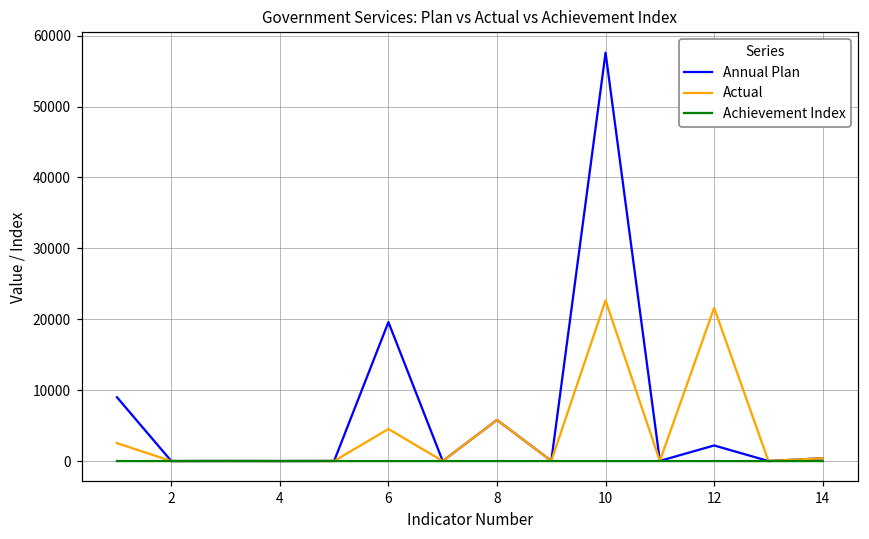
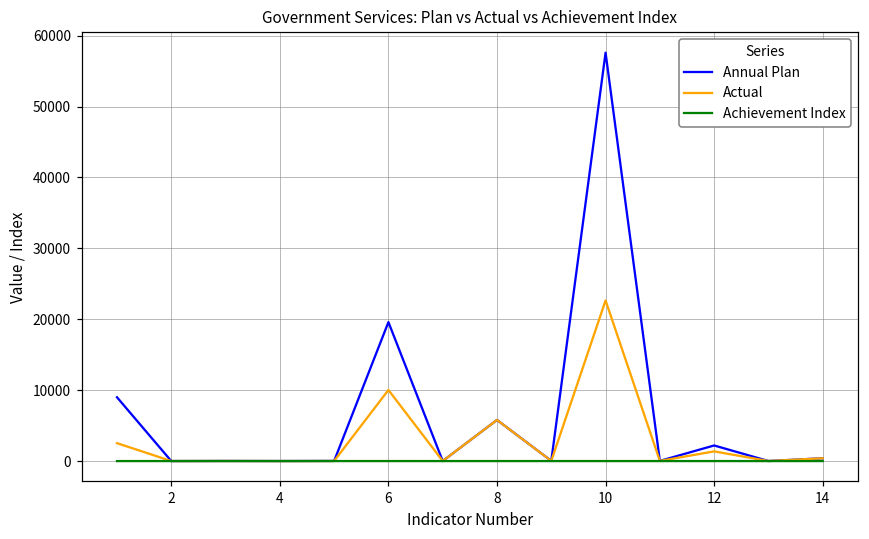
  {
    "Annual Plan": {
      "6": 20000,
      "10": 58000,
      "12": 2000
    },
    "Actual": {
-     "6": 5000,
+     "6": 10000,
      "10": 23000,
-     "12": 22000
+     "12": 1000
    },
    "Achievement Index": {
      "6": 0,
      "8": 0,
      "10": 0,
      "12": 0,
      "14": 0
    }
  }
